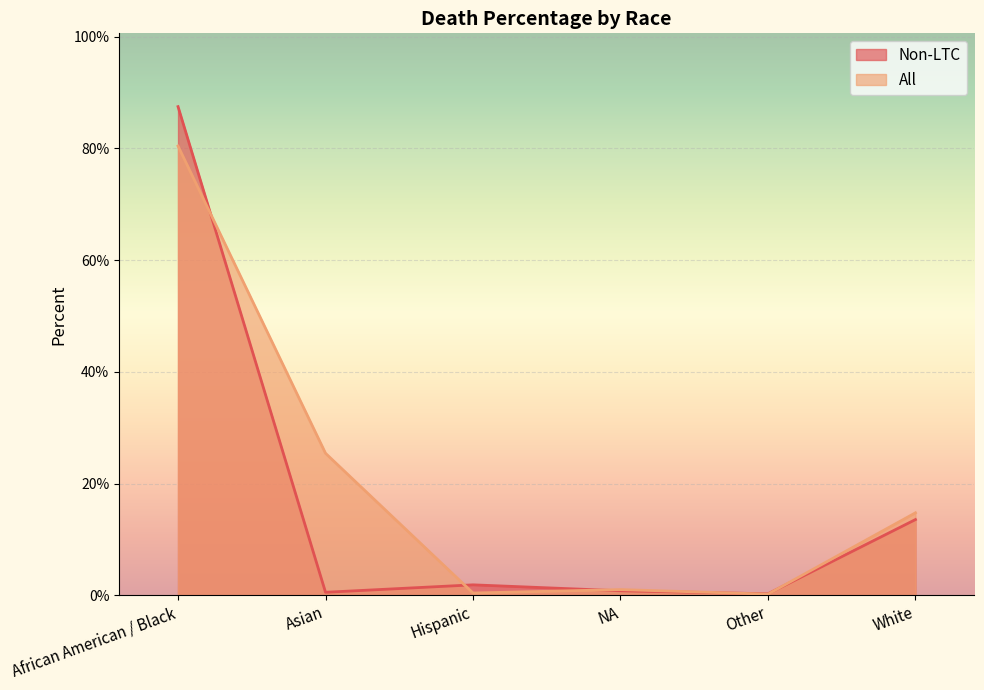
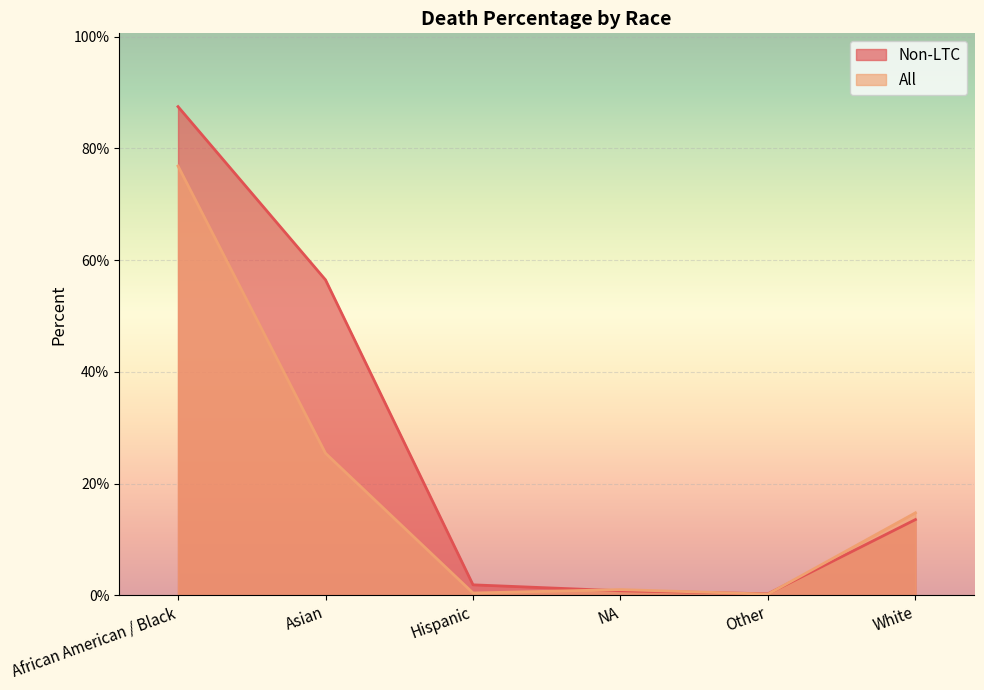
  {
    "Non-LTC": {
      "African American / Black": "87%",
-     "Asian": "1%",
+     "Asian": "56%",
      "Hispanic": "2%",
      "White": "14%"
    },
    "All": {
-     "African American / Black": "80%",
+     "African American / Black": "77%",
      "Asian": "25%",
      "Hispanic": "0%",
      "White": "15%"
    }
  }
